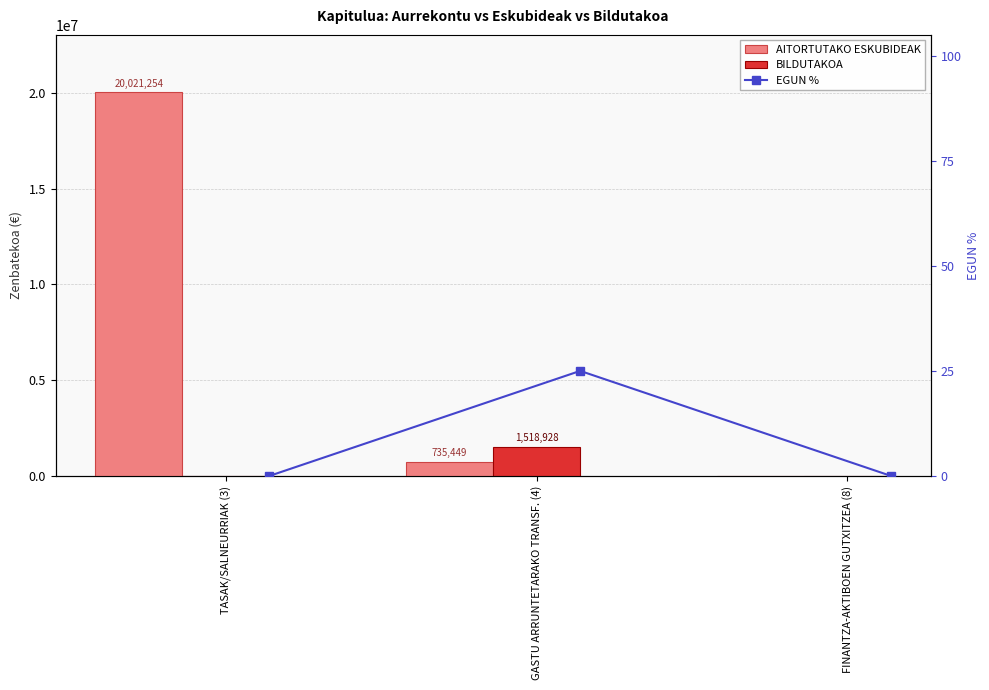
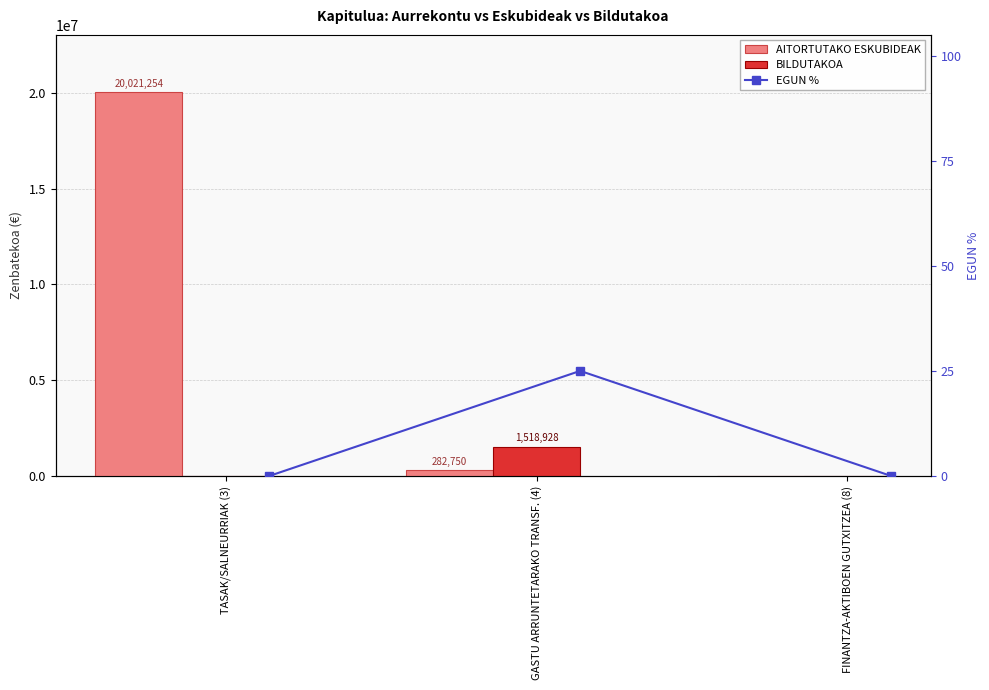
  {
    "AITORTUTAKO ESKUBIDEAK": {
      "TASAK/SALNEURRIAK (3)": "20,021,254",
-     "GASTU ARRUNTETARAKO TRANSF. (4)": "735,449"
+     "GASTU ARRUNTETARAKO TRANSF. (4)": "282,750"
    },
    "BILDUTAKOA": {
      "GASTU ARRUNTETARAKO TRANSF. (4)": "1,518,928"
    }
  }
